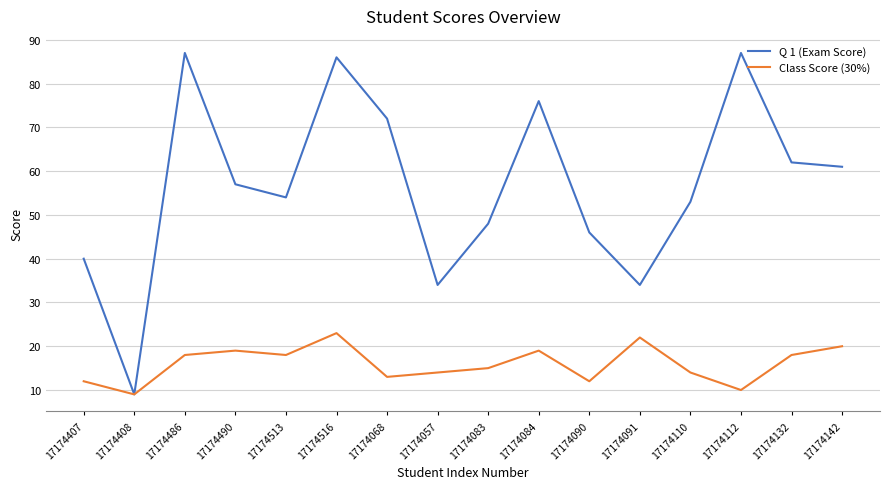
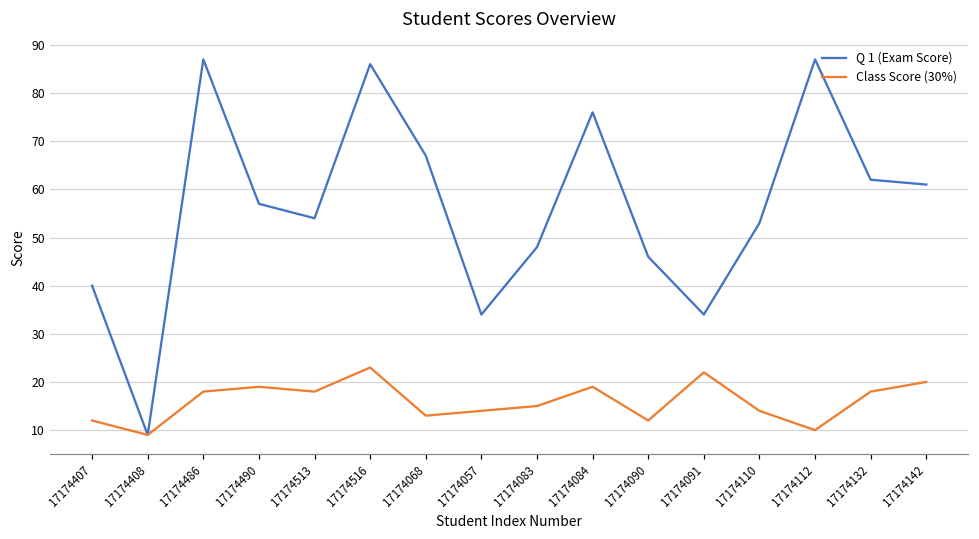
  {
    "Q 1 (Exam Score)": {
      "17174407": 40,
      "17174486": 87,
      "17174490": 57,
      "17174513": 54,
      "17174516": 86,
-     "17174068": 72,
+     "17174068": 67,
      "17174057": 34,
      "17174083": 48,
      "17174084": 76,
      "17174090": 46,
      "17174091": 34,
      "17174110": 53,
      "17174112": 87,
      "17174132": 62,
      "17174142": 61
    },
    "Class Score (30%)": {
      "17174407": 12,
      "17174486": 18,
      "17174490": 19,
      "17174513": 18,
      "17174516": 23,
      "17174068": 13,
      "17174057": 14,
      "17174083": 15,
      "17174084": 19,
      "17174090": 12,
      "17174091": 22,
      "17174110": 14,
      "17174112": 10,
      "17174132": 18,
      "17174142": 20
    }
  }
